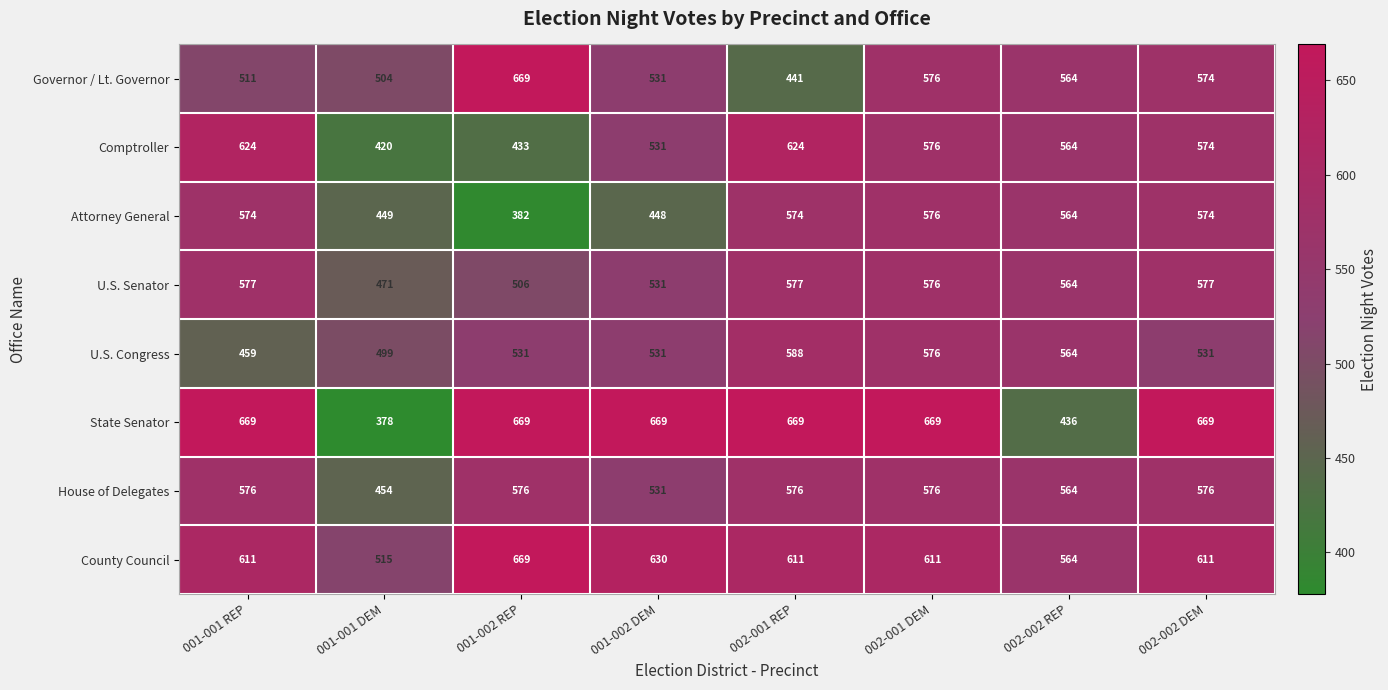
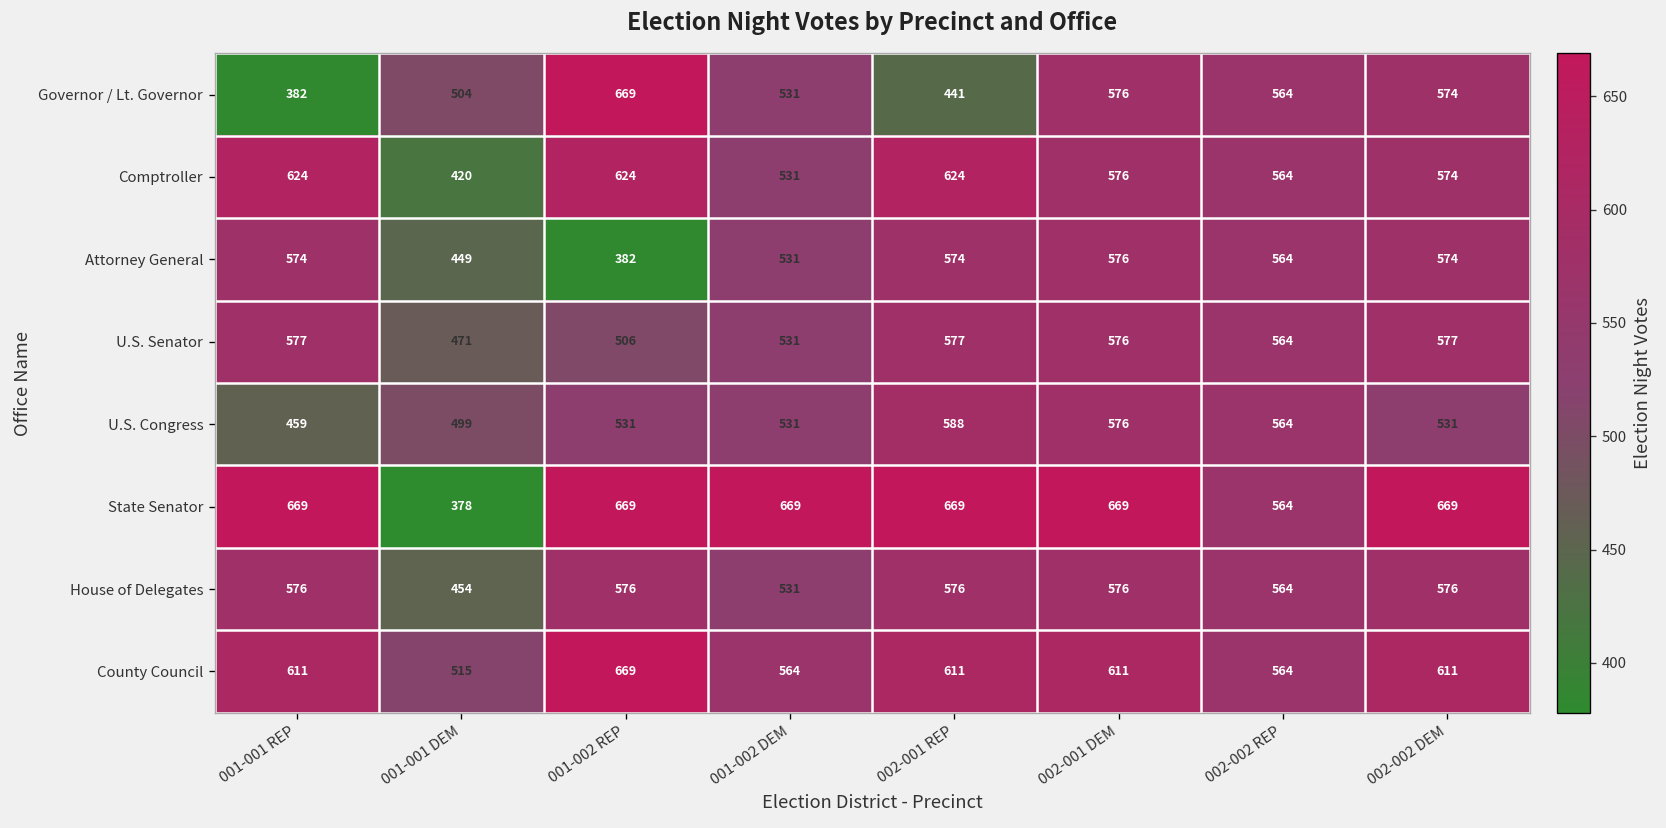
  {
    "Governor / Lt. Governor": {
-     "001-001 REP": 511,
+     "001-001 REP": 382,
      "001-001 DEM": 504,
      "001-002 REP": 669,
      "001-002 DEM": 531,
      "002-001 REP": 441,
      "002-001 DEM": 576,
      "002-002 REP": 564,
      "002-002 DEM": 574
    },
    "Comptroller": {
      "001-001 REP": 624,
      "001-001 DEM": 420,
-     "001-002 REP": 433,
+     "001-002 REP": 624,
      "001-002 DEM": 531,
      "002-001 REP": 624,
      "002-001 DEM": 576,
      "002-002 REP": 564,
      "002-002 DEM": 574
    },
    "Attorney General": {
      "001-001 REP": 574,
      "001-001 DEM": 449,
      "001-002 REP": 382,
-     "001-002 DEM": 448,
+     "001-002 DEM": 531,
      "002-001 REP": 574,
      "002-001 DEM": 576,
      "002-002 REP": 564,
      "002-002 DEM": 574
    },
    "U.S. Senator": {
      "001-001 REP": 577,
      "001-001 DEM": 471,
      "001-002 REP": 506,
      "001-002 DEM": 531,
      "002-001 REP": 577,
      "002-001 DEM": 576,
      "002-002 REP": 564,
      "002-002 DEM": 577
    },
    "U.S. Congress": {
      "001-001 REP": 459,
      "001-001 DEM": 499,
      "001-002 REP": 531,
      "001-002 DEM": 531,
      "002-001 REP": 588,
      "002-001 DEM": 576,
      "002-002 REP": 564,
      "002-002 DEM": 531
    },
    "State Senator": {
      "001-001 REP": 669,
      "001-001 DEM": 378,
      "001-002 REP": 669,
      "001-002 DEM": 669,
      "002-001 REP": 669,
      "002-001 DEM": 669,
-     "002-002 REP": 436,
+     "002-002 REP": 564,
      "002-002 DEM": 669
    },
    "House of Delegates": {
      "001-001 REP": 576,
      "001-001 DEM": 454,
      "001-002 REP": 576,
      "001-002 DEM": 531,
      "002-001 REP": 576,
      "002-001 DEM": 576,
      "002-002 REP": 564,
      "002-002 DEM": 576
    },
    "County Council": {
      "001-001 REP": 611,
      "001-001 DEM": 515,
      "001-002 REP": 669,
-     "001-002 DEM": 630,
+     "001-002 DEM": 564,
      "002-001 REP": 611,
      "002-001 DEM": 611,
      "002-002 REP": 564,
      "002-002 DEM": 611
    }
  }
